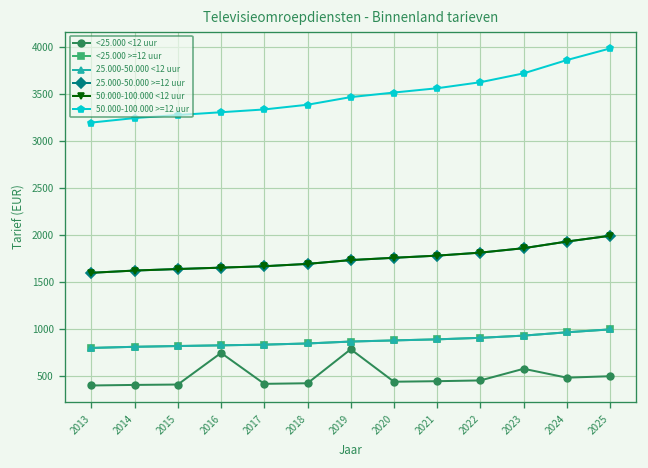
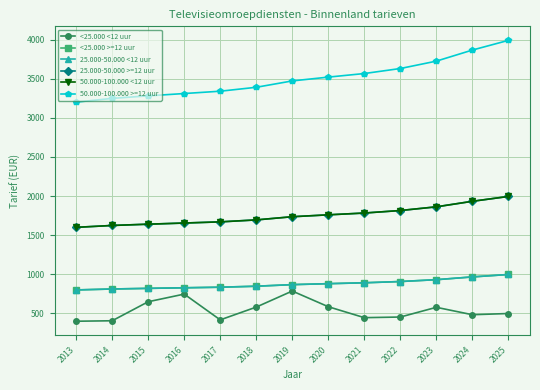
  {
    "<25.000 <12 uur": {
      "2013": 400,
      "2014": 400,
-     "2015": 400,
+     "2015": 600,
      "2016": 700,
      "2017": 400,
-     "2018": 400,
+     "2018": 600,
      "2019": 800,
-     "2020": 400,
+     "2020": 600,
      "2021": 400,
      "2022": 500,
      "2023": 600,
      "2024": 500,
      "2025": 500
    },
    "50.000-100.000 <12 uur": {
      "2013": 1600,
      "2014": 1600,
      "2015": 1600,
      "2016": 1700,
      "2017": 1700,
      "2018": 1700,
      "2019": 1700,
      "2020": 1800,
      "2021": 1800,
      "2022": 1800,
      "2023": 1900,
      "2024": 1900,
      "2025": 2000
    }
  }
